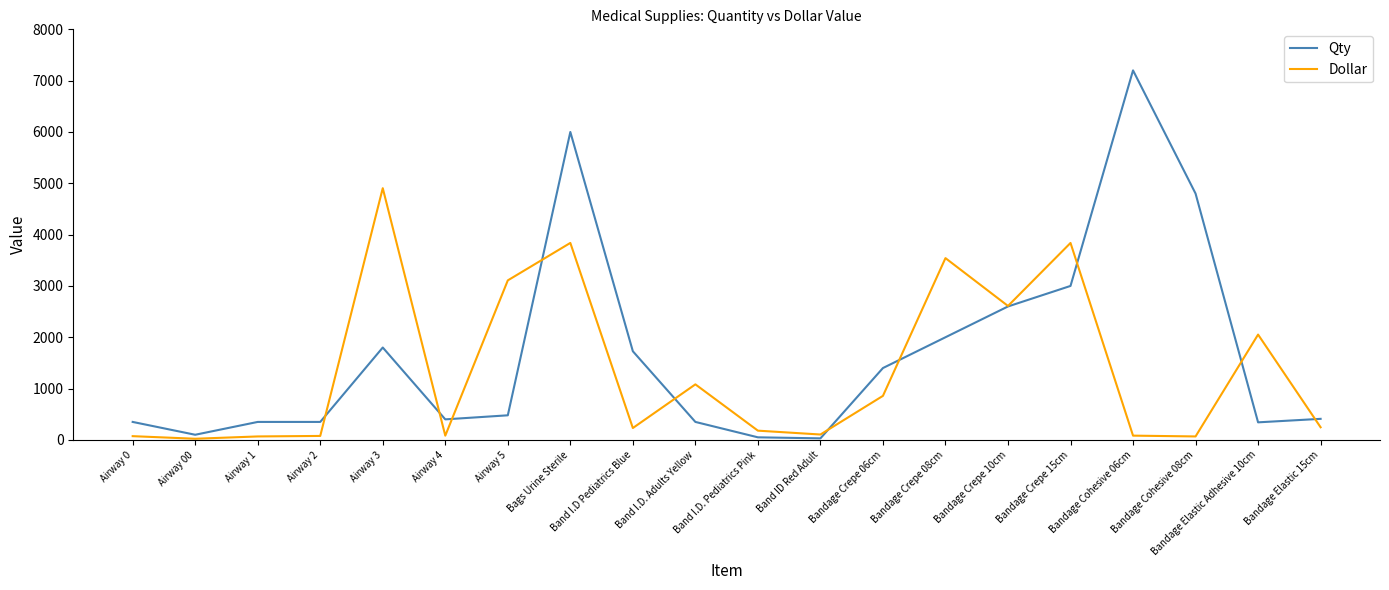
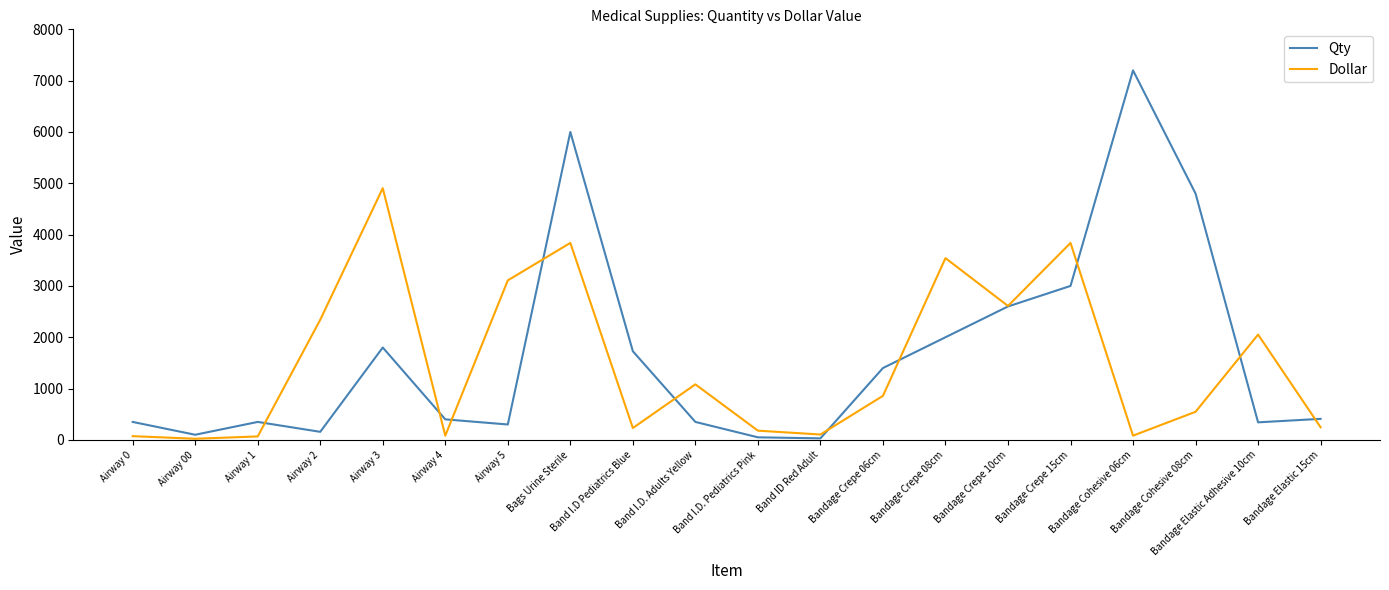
  {
    "Qty": {
      "Airway 0": 400,
      "Airway 00": 100,
      "Airway 1": 400,
-     "Airway 2": 400,
+     "Airway 2": 200,
      "Airway 3": 1800,
      "Airway 4": 400,
-     "Airway 5": 500,
+     "Airway 5": 300,
      "Bags Urine Sterile": 6000,
      "Band I.D Pediatrics Blue": 1700,
      "Band I.D. Adults Yellow": 400,
      "Band I.D. Pediatrics Pink": 100,
      "Band ID Red Adult": 0,
      "Bandage Crepe 06cm": 1400,
      "Bandage Crepe 08cm": 2000,
      "Bandage Crepe 15cm": 3000,
      "Bandage Cohesive 06cm": 7200,
      "Bandage Cohesive 08cm": 4800,
      "Bandage Elastic Adhesive 10cm": 300,
      "Bandage Elastic 15cm": 400
    },
    "Dollar": {
      "Airway 0": 100,
      "Airway 00": 0,
      "Airway 1": 100,
-     "Airway 2": 100,
+     "Airway 2": 2300,
      "Airway 3": 4900,
      "Airway 4": 100,
      "Airway 5": 3100,
      "Bags Urine Sterile": 3800,
      "Band I.D Pediatrics Blue": 200,
      "Band I.D. Adults Yellow": 1100,
      "Band I.D. Pediatrics Pink": 200,
      "Band ID Red Adult": 100,
      "Bandage Crepe 06cm": 900,
      "Bandage Crepe 08cm": 3500,
      "Bandage Crepe 15cm": 3800,
      "Bandage Cohesive 06cm": 100,
-     "Bandage Cohesive 08cm": 100,
+     "Bandage Cohesive 08cm": 500,
      "Bandage Elastic Adhesive 10cm": 2100,
      "Bandage Elastic 15cm": 200
    }
  }
